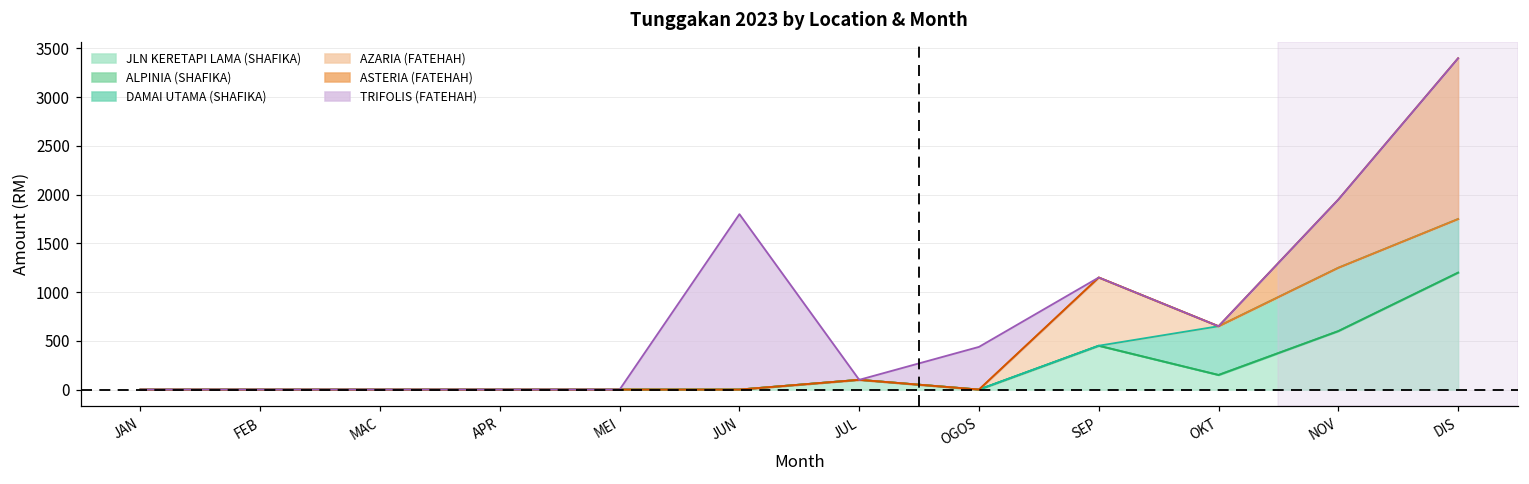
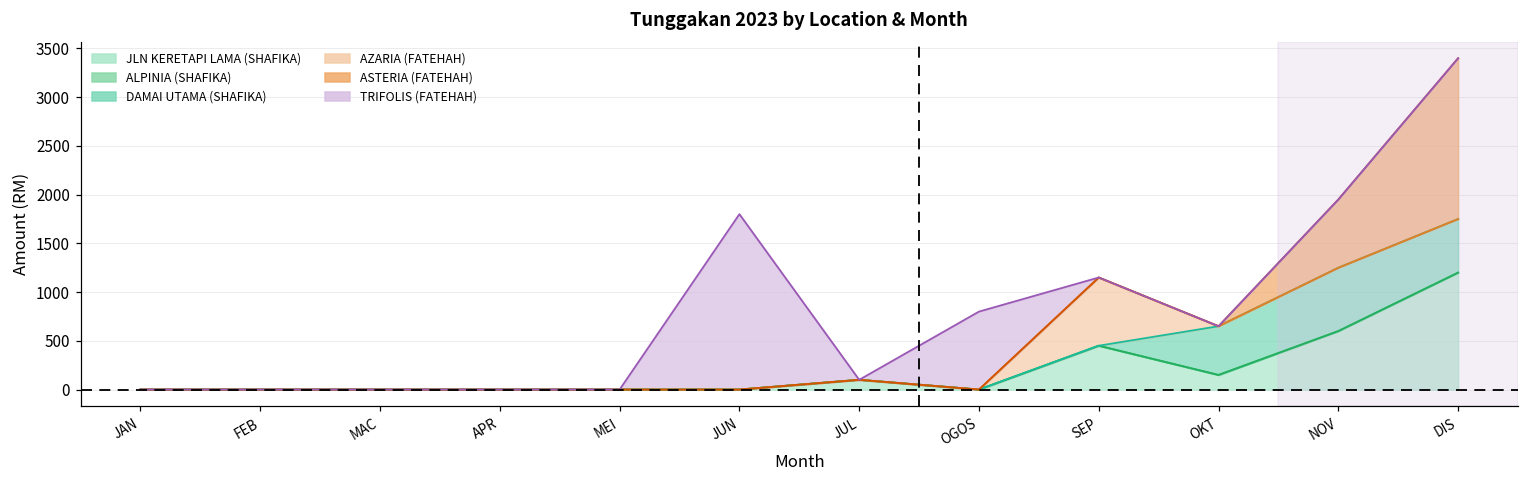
  {
    "TRIFOLIS (FATEHAH)": {
      "JUN": 1800,
-     "OGOS": 400
+     "OGOS": 800
    }
  }
